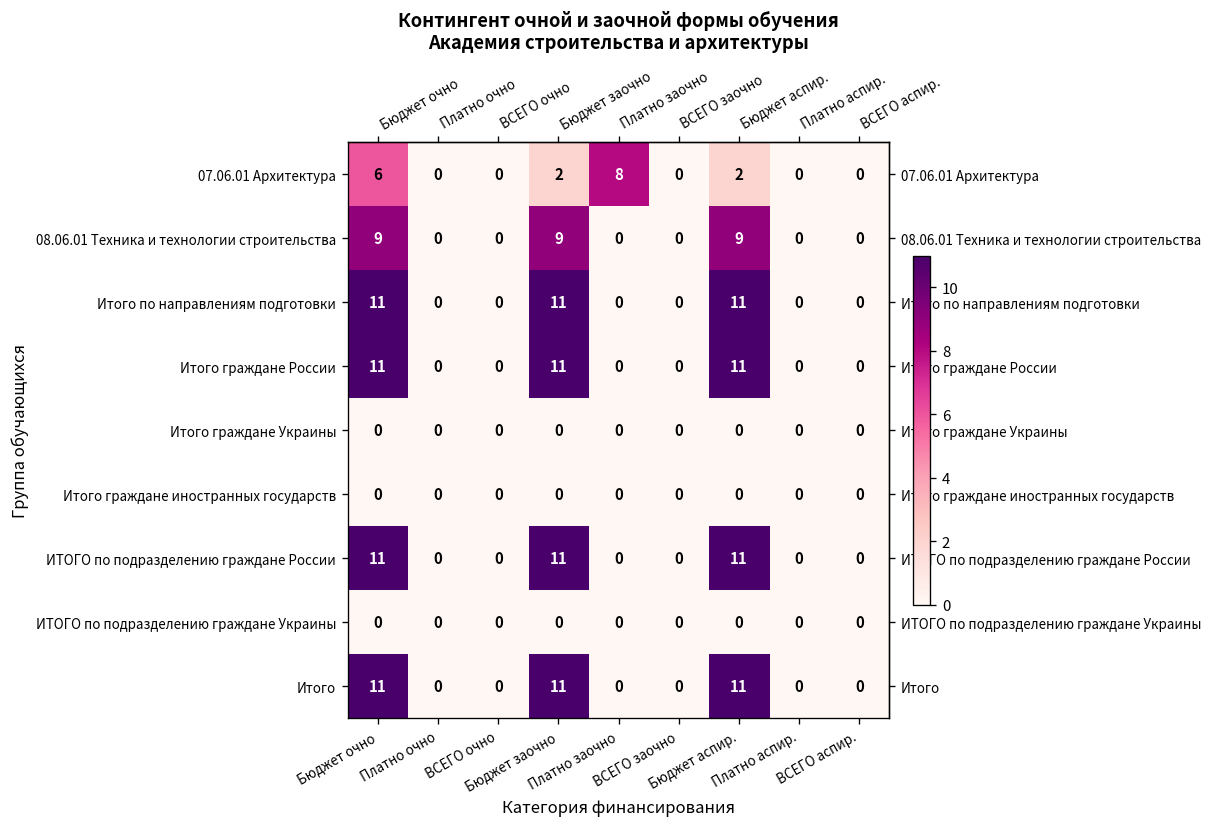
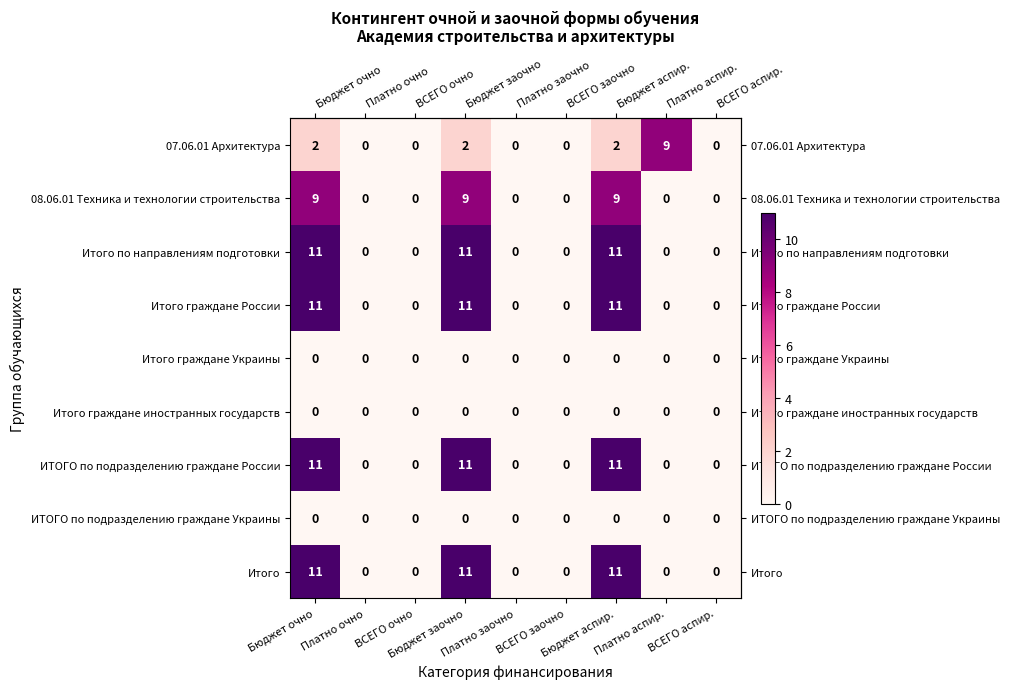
  {
    "07.06.01 Архитектура": {
-     "Бюджет очно": 6,
+     "Бюджет очно": 2,
      "Платно очно": 0,
      "ВСЕГО очно": 0,
      "Бюджет заочно": 2,
-     "Платно заочно": 8,
+     "Платно заочно": 0,
      "ВСЕГО заочно": 0,
      "Бюджет аспир.": 2,
-     "Платно аспир.": 0,
+     "Платно аспир.": 9,
      "ВСЕГО аспир.": 0
    },
    "08.06.01 Техника и технологии строительства": {
      "Бюджет очно": 9,
      "Платно очно": 0,
      "ВСЕГО очно": 0,
      "Бюджет заочно": 9,
      "Платно заочно": 0,
      "ВСЕГО заочно": 0,
      "Бюджет аспир.": 9,
      "Платно аспир.": 0,
      "ВСЕГО аспир.": 0
    },
    "Итого по направлениям подготовки": {
      "Бюджет очно": 11,
      "Платно очно": 0,
      "ВСЕГО очно": 0,
      "Бюджет заочно": 11,
      "Платно заочно": 0,
      "ВСЕГО заочно": 0,
      "Бюджет аспир.": 11,
      "Платно аспир.": 0,
      "ВСЕГО аспир.": 0
    },
    "Итого граждане России": {
      "Бюджет очно": 11,
      "Платно очно": 0,
      "ВСЕГО очно": 0,
      "Бюджет заочно": 11,
      "Платно заочно": 0,
      "ВСЕГО заочно": 0,
      "Бюджет аспир.": 11,
      "Платно аспир.": 0,
      "ВСЕГО аспир.": 0
    },
    "Итого граждане Украины": {
      "Бюджет очно": 0,
      "Платно очно": 0,
      "ВСЕГО очно": 0,
      "Бюджет заочно": 0,
      "Платно заочно": 0,
      "ВСЕГО заочно": 0,
      "Бюджет аспир.": 0,
      "Платно аспир.": 0,
      "ВСЕГО аспир.": 0
    },
    "Итого граждане иностранных государств": {
      "Бюджет очно": 0,
      "Платно очно": 0,
      "ВСЕГО очно": 0,
      "Бюджет заочно": 0,
      "Платно заочно": 0,
      "ВСЕГО заочно": 0,
      "Бюджет аспир.": 0,
      "Платно аспир.": 0,
      "ВСЕГО аспир.": 0
    },
    "ИТОГО по подразделению граждане России": {
      "Бюджет очно": 11,
      "Платно очно": 0,
      "ВСЕГО очно": 0,
      "Бюджет заочно": 11,
      "Платно заочно": 0,
      "ВСЕГО заочно": 0,
      "Бюджет аспир.": 11,
      "Платно аспир.": 0,
      "ВСЕГО аспир.": 0
    },
    "ИТОГО по подразделению граждане Украины": {
      "Бюджет очно": 0,
      "Платно очно": 0,
      "ВСЕГО очно": 0,
      "Бюджет заочно": 0,
      "Платно заочно": 0,
      "ВСЕГО заочно": 0,
      "Бюджет аспир.": 0,
      "Платно аспир.": 0,
      "ВСЕГО аспир.": 0
    },
    "Итого": {
      "Бюджет очно": 11,
      "Платно очно": 0,
      "ВСЕГО очно": 0,
      "Бюджет заочно": 11,
      "Платно заочно": 0,
      "ВСЕГО заочно": 0,
      "Бюджет аспир.": 11,
      "Платно аспир.": 0,
      "ВСЕГО аспир.": 0
    }
  }
